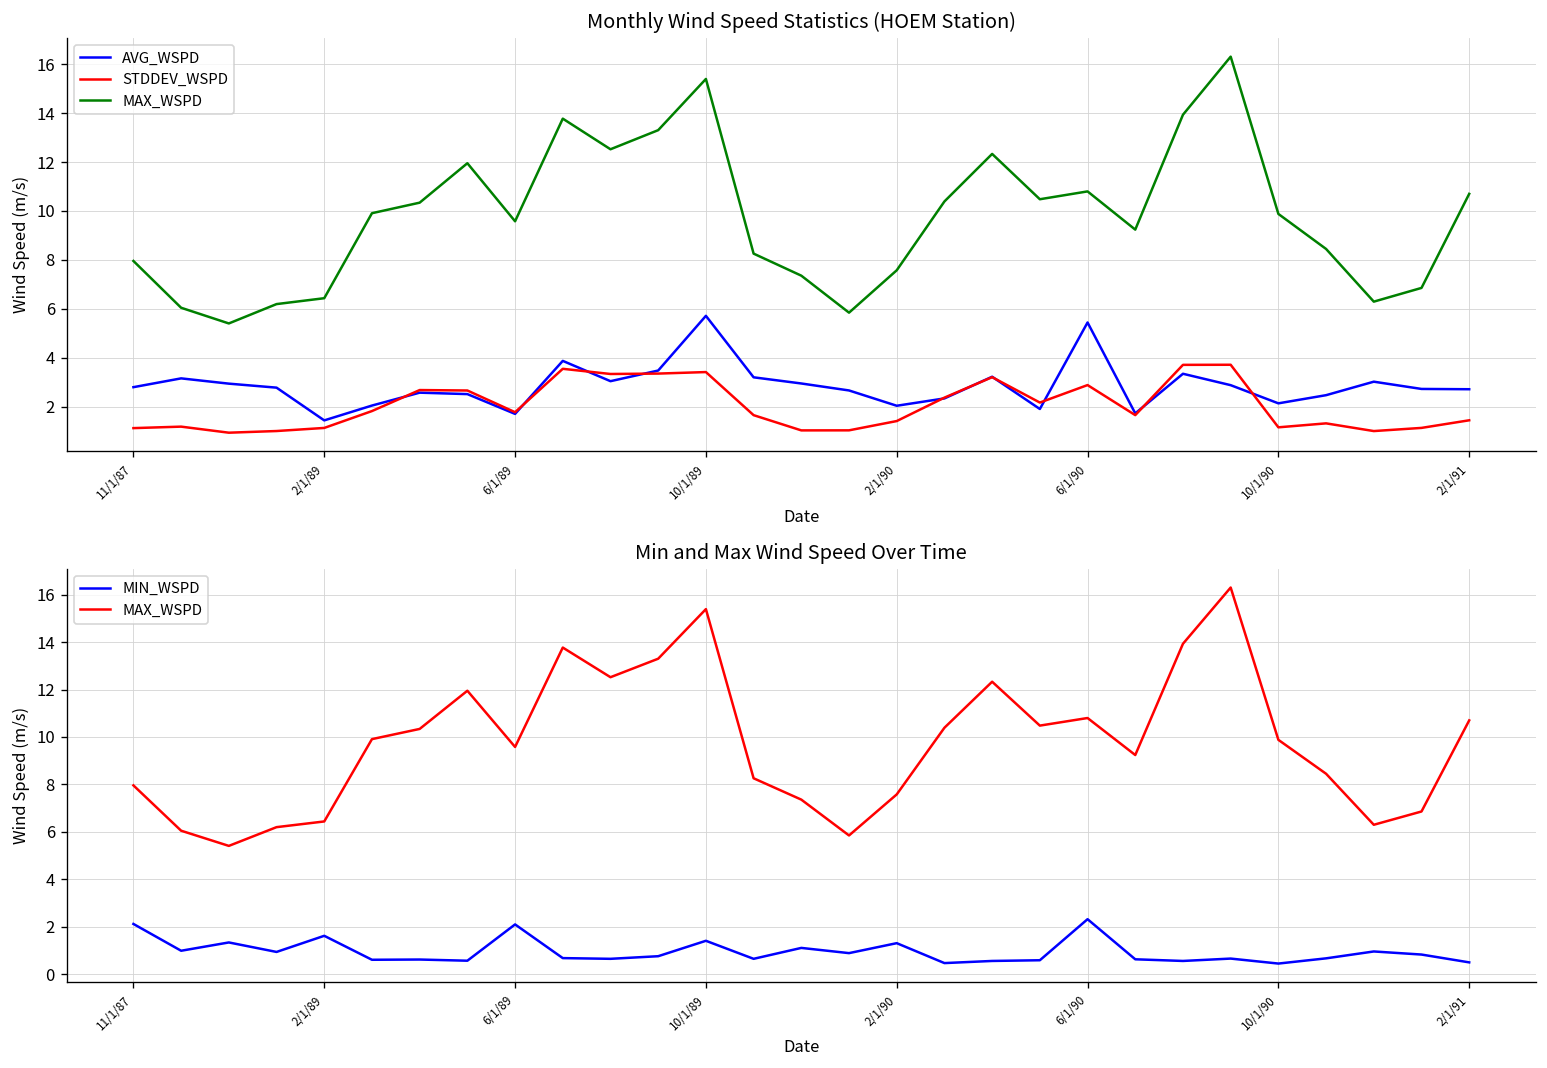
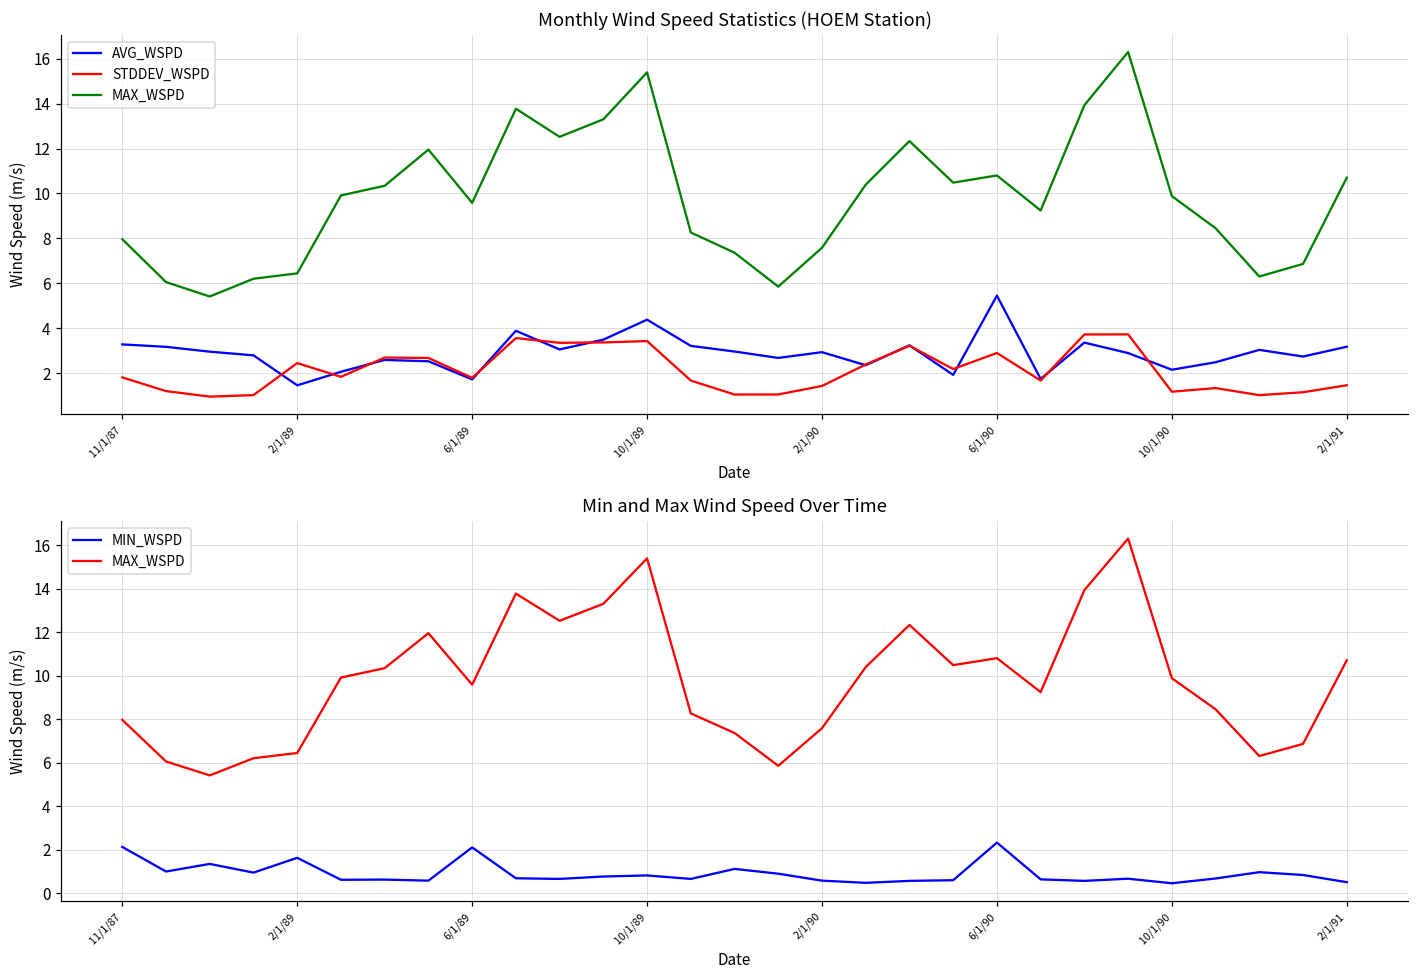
  {
    "Monthly Wind Speed Statistics (HOEM Station)": {
      "AVG_WSPD": {
-       "11/1/87": 2.8,
+       "11/1/87": 3.3,
        "2/1/89": 1.5,
-       "10/1/89": 5.7,
-       "2/1/90": 2.0,
+       "10/1/89": 4.4,
+       "2/1/90": 2.9,
        "6/1/90": 5.4,
        "10/1/90": 2.1,
-       "2/1/91": 2.7
+       "2/1/91": 3.2
      },
      "STDDEV_WSPD": {
-       "11/1/87": 1.1,
-       "2/1/89": 1.1,
+       "11/1/87": 1.8,
+       "2/1/89": 2.4,
        "10/1/89": 3.4,
        "2/1/90": 1.4,
        "6/1/90": 2.9,
        "10/1/90": 1.2,
        "2/1/91": 1.5
      }
    },
    "Min and Max Wind Speed Over Time": {
      "MIN_WSPD": {
        "11/1/87": 2.1,
        "2/1/89": 1.6,
        "6/1/89": 2.1,
-       "10/1/89": 1.4,
-       "2/1/90": 1.3,
+       "10/1/89": 0.8,
+       "2/1/90": 0.6,
        "6/1/90": 2.3,
        "10/1/90": 0.5,
        "2/1/91": 0.5
      },
      "MAX_WSPD": {
        "11/1/87": 8.0,
        "2/1/89": 6.4,
        "6/1/89": 9.6,
        "10/1/89": 15.4,
        "2/1/90": 7.6,
        "6/1/90": 10.8,
        "10/1/90": 9.9,
        "2/1/91": 10.7
      }
    }
  }
